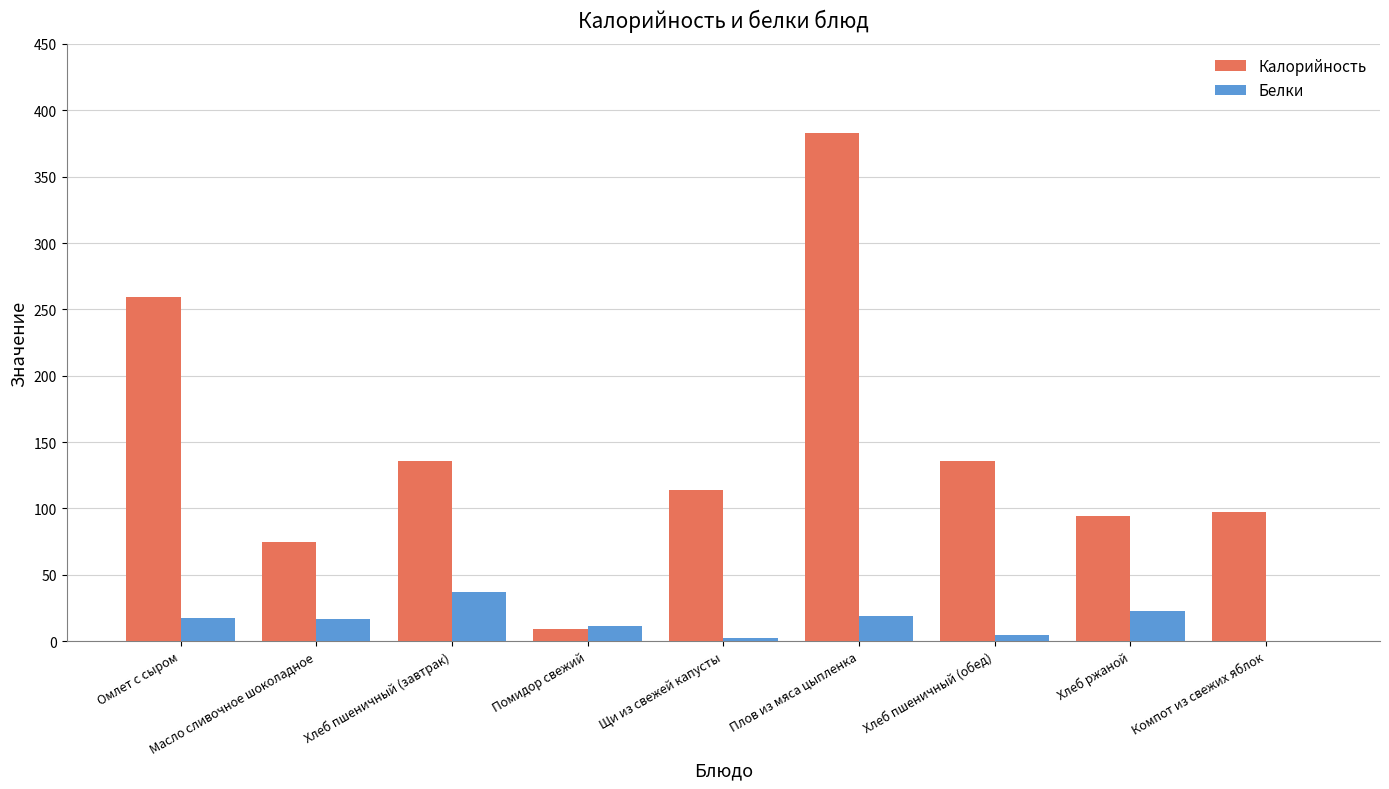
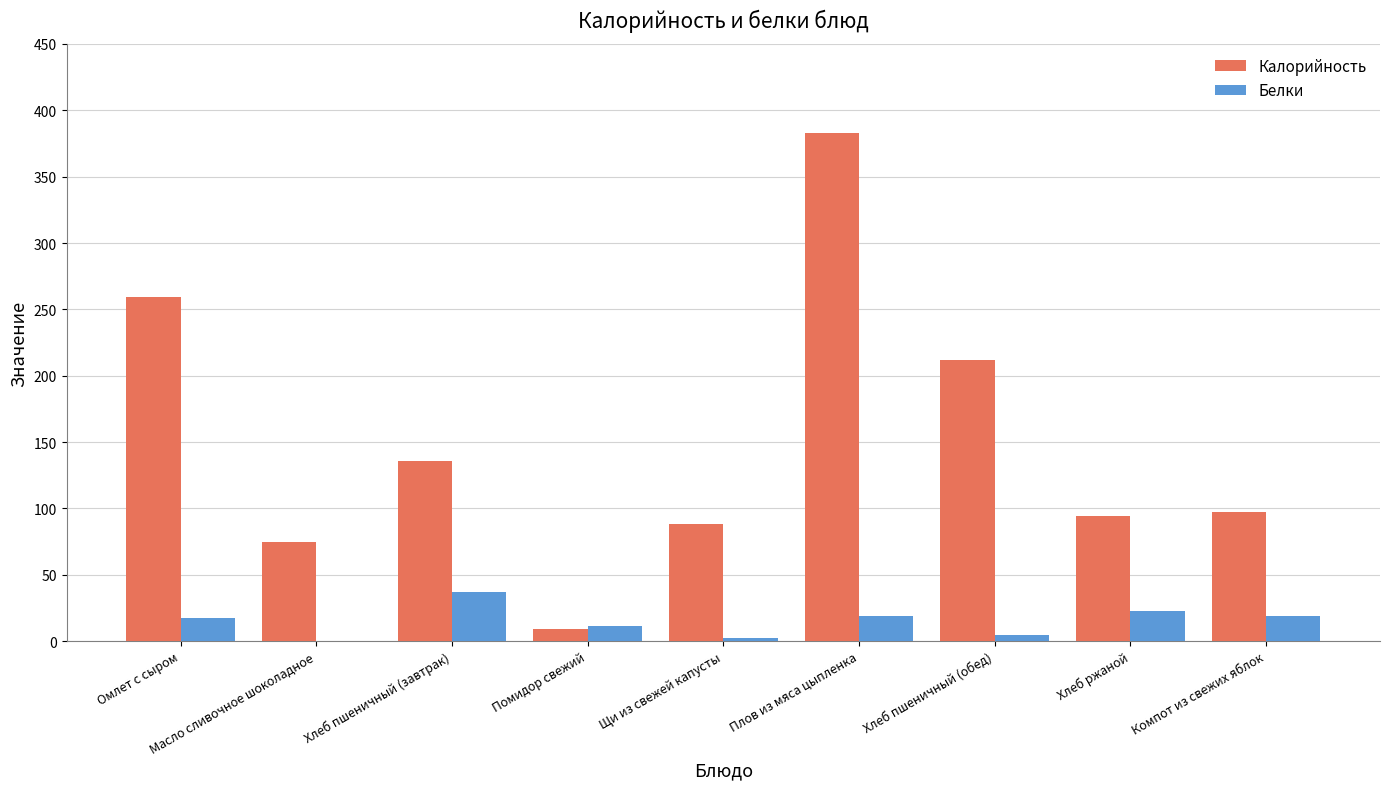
  {
    "Калорийность": {
      "Омлет с сыром": 259,
      "Масло сливочное шоколадное": 75,
      "Хлеб пшеничный (завтрак)": 136,
      "Помидор свежий": 10,
-     "Щи из свежей капусты": 114,
+     "Щи из свежей капусты": 88,
      "Плов из мяса цыпленка": 383,
-     "Хлеб пшеничный (обед)": 136,
+     "Хлеб пшеничный (обед)": 212,
      "Хлеб ржаной": 94,
      "Компот из свежих яблок": 97
    },
    "Белки": {
      "Омлет с сыром": 18,
-     "Масло сливочное шоколадное": 17,
+     "Масло сливочное шоколадное": 0,
      "Хлеб пшеничный (завтрак)": 37,
      "Помидор свежий": 12,
      "Щи из свежей капусты": 3,
      "Плов из мяса цыпленка": 19,
      "Хлеб пшеничный (обед)": 5,
      "Хлеб ржаной": 23,
-     "Компот из свежих яблок": 0
+     "Компот из свежих яблок": 19
    }
  }
